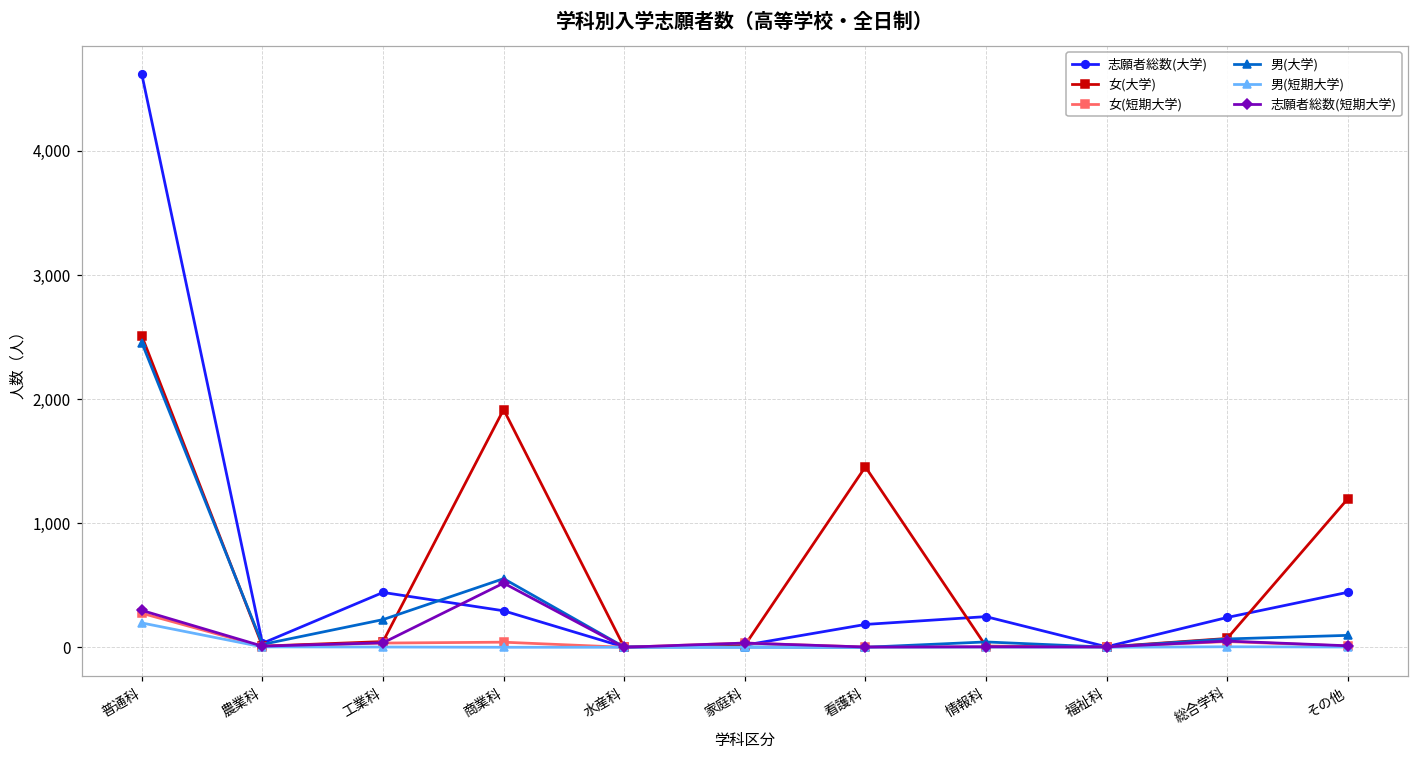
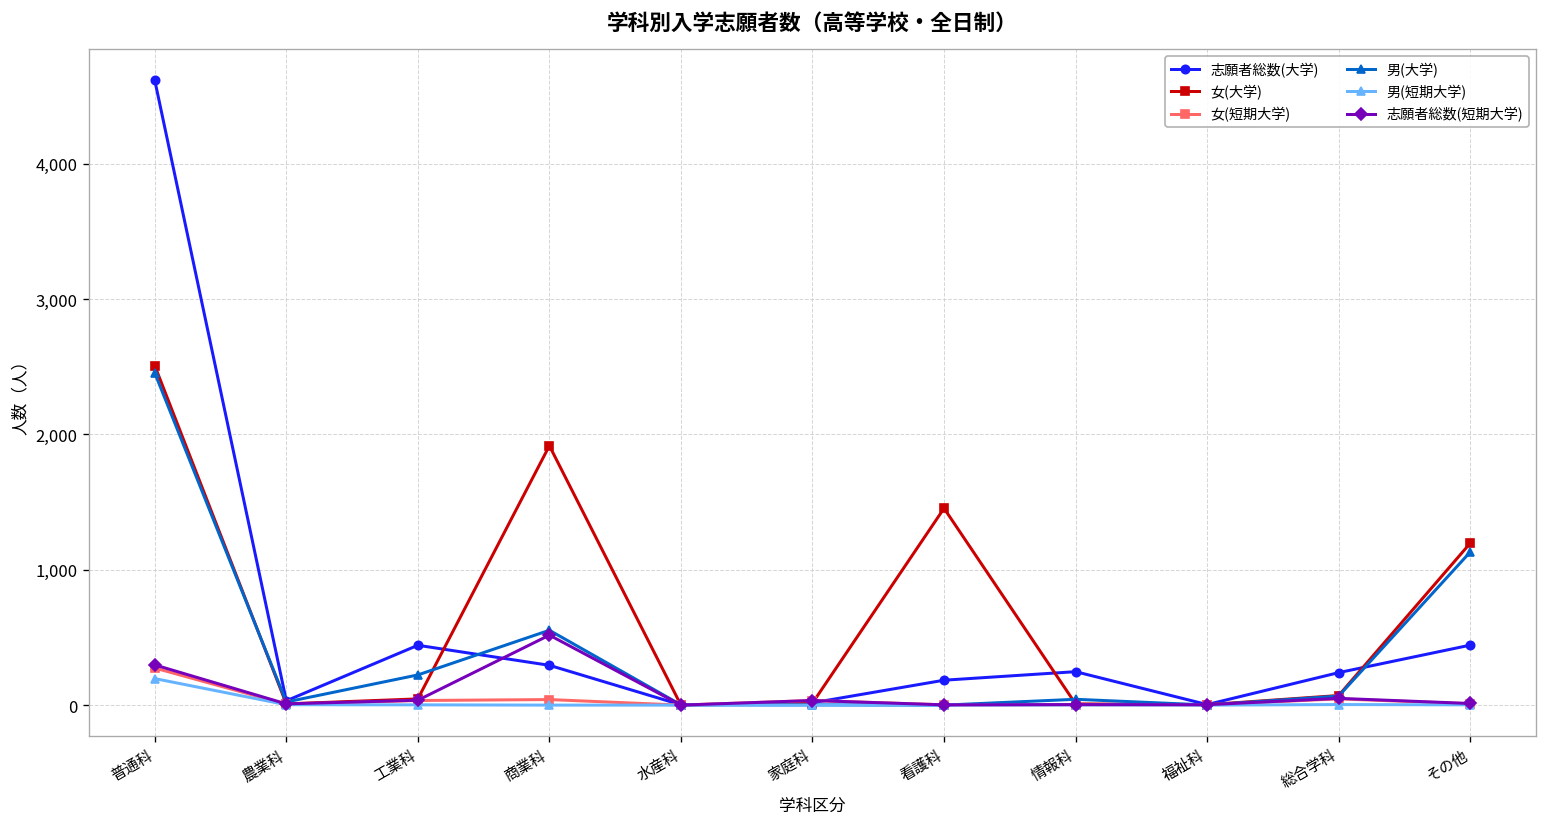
  {
    "志願者総数(大学)": {
      "普通科": "4,620",
      "工業科": "440",
      "商業科": "290",
      "看護科": "180",
      "情報科": "250",
      "総合学科": "240",
      "その他": "440"
    },
    "女(大学)": {
      "普通科": "2,510",
      "商業科": "1,920",
      "看護科": "1,450",
      "その他": "1,200"
    },
    "女(短期大学)": {
      "普通科": "270",
      "商業科": "40"
    },
    "男(大学)": {
      "普通科": "2,450",
      "工業科": "220",
      "商業科": "550",
      "情報科": "40",
-     "その他": "100"
+     "その他": "1,130"
    },
    "男(短期大学)": {
      "普通科": "200",
      "工業科": "0",
      "商業科": "0",
      "総合学科": "0"
    },
    "志願者総数(短期大学)": {
      "普通科": "300",
      "商業科": "520"
    }
  }
